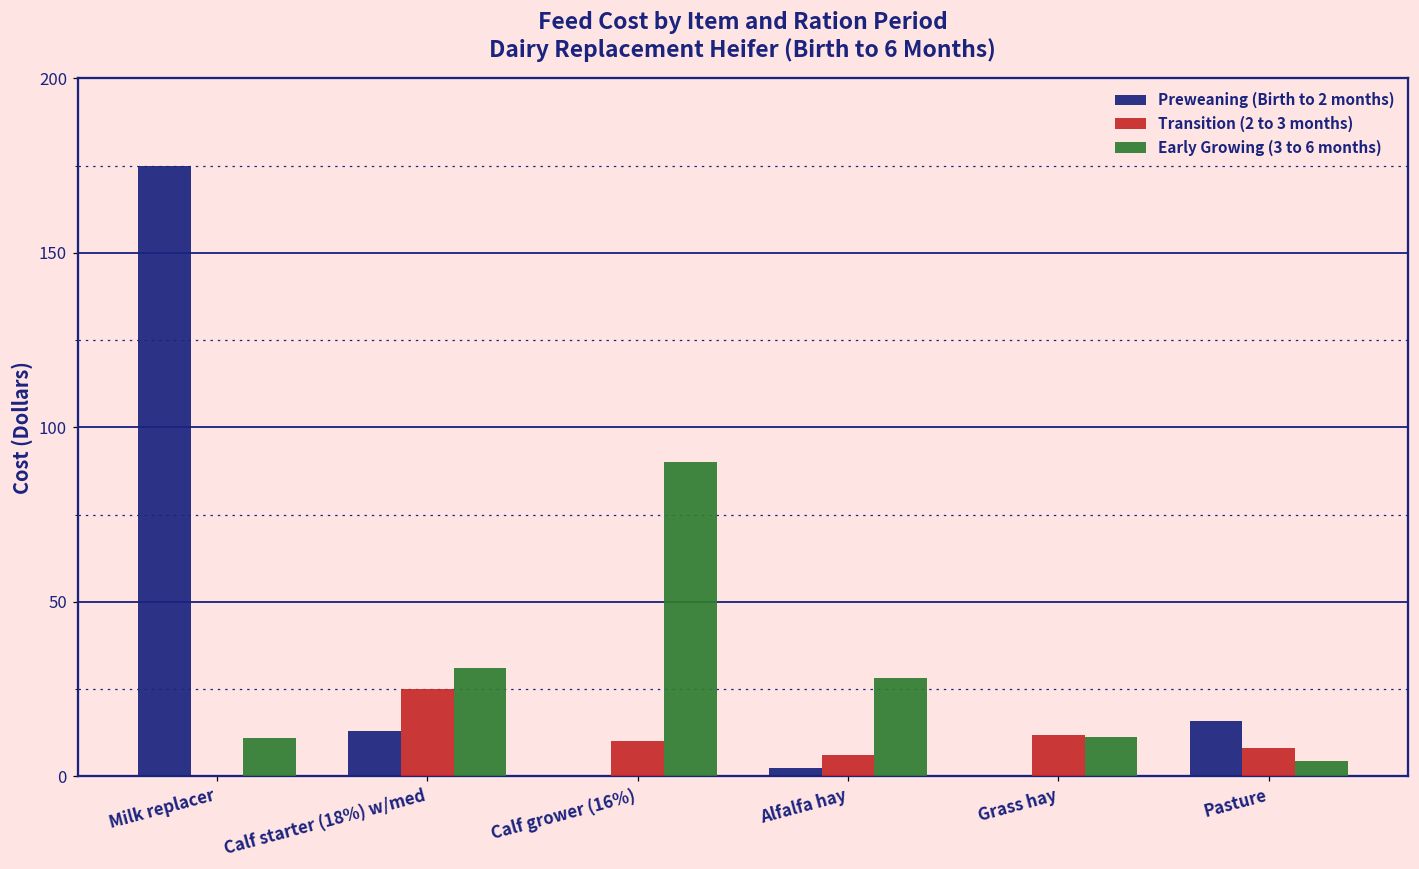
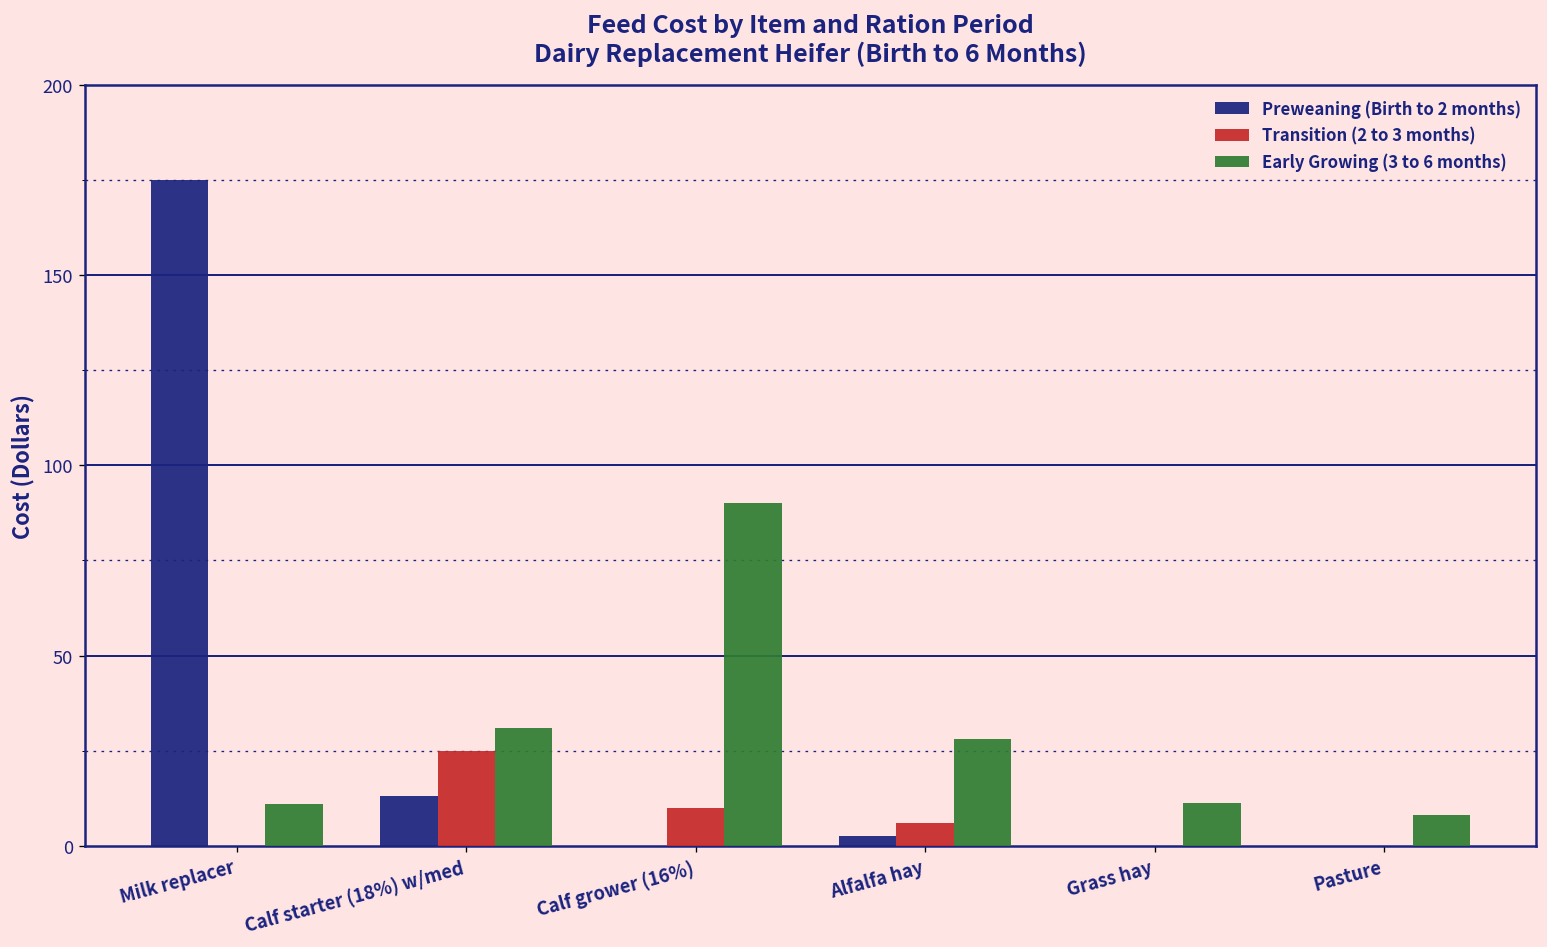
  {
    "Preweaning (Birth to 2 months)": {
      "Milk replacer": 175,
      "Calf starter (18%) w/med": 13,
      "Calf grower (16%)": 0,
      "Alfalfa hay": 3,
      "Grass hay": 0,
-     "Pasture": 16
+     "Pasture": 0
    },
    "Transition (2 to 3 months)": {
      "Milk replacer": 0,
      "Calf starter (18%) w/med": 25,
      "Calf grower (16%)": 10,
      "Alfalfa hay": 6,
-     "Grass hay": 12,
-     "Pasture": 8
+     "Grass hay": 0,
+     "Pasture": 0
    },
    "Early Growing (3 to 6 months)": {
      "Milk replacer": 11,
      "Calf starter (18%) w/med": 31,
      "Calf grower (16%)": 90,
      "Alfalfa hay": 28,
      "Grass hay": 11,
-     "Pasture": 5
+     "Pasture": 8
    }
  }
